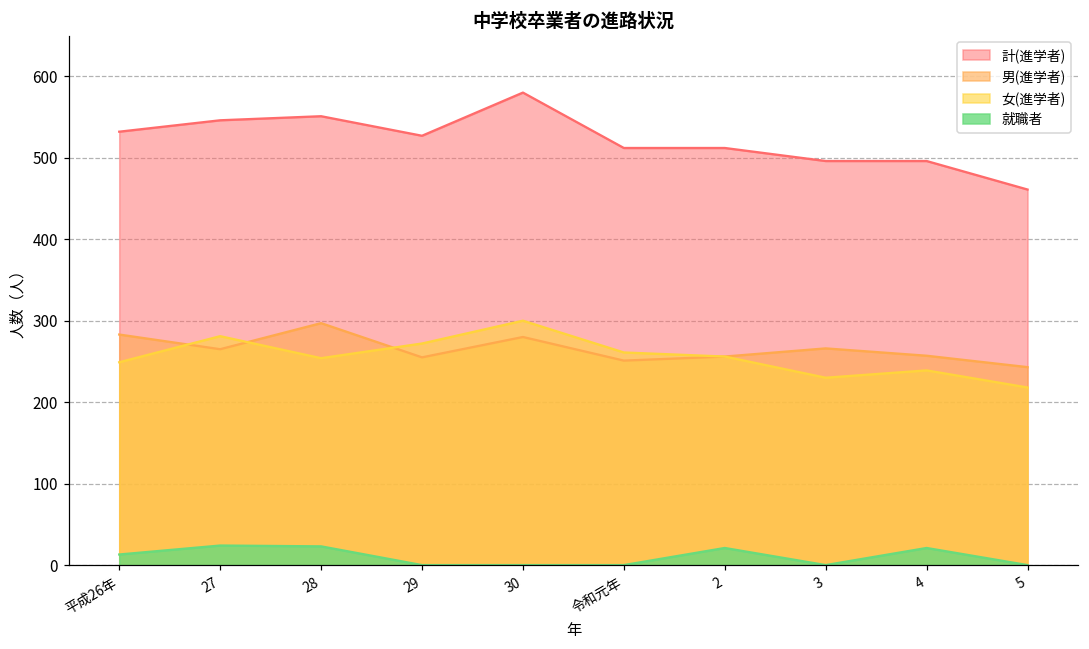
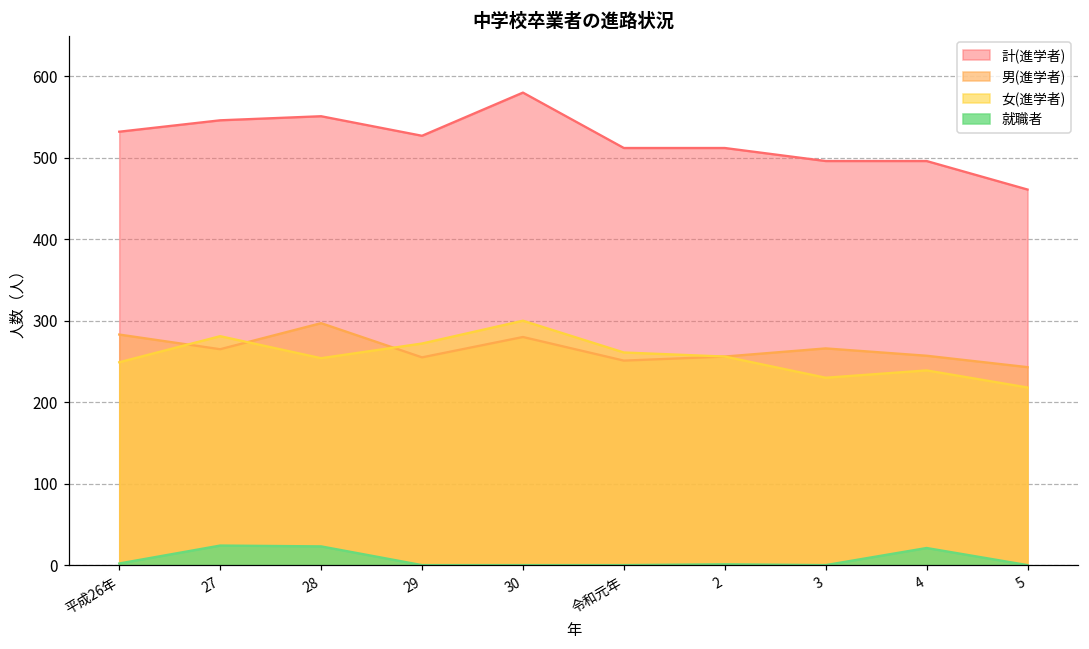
  {
    "就職者": {
-     "平成26年": 10,
+     "平成26年": 0,
      "27": 20,
      "28": 20,
      "29": 0,
      "30": 0,
      "令和元年": 0,
-     "2": 20,
+     "2": 0,
      "3": 0,
      "4": 20,
      "5": 0
    }
  }
